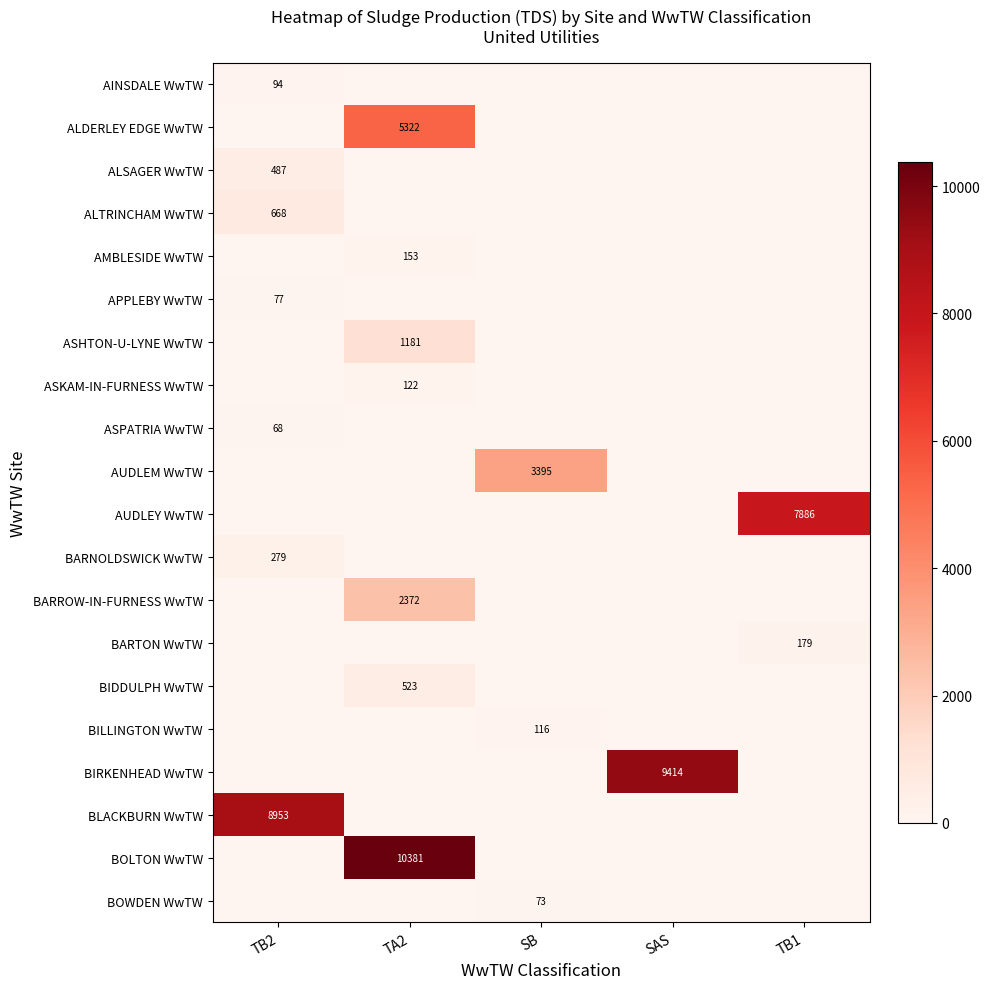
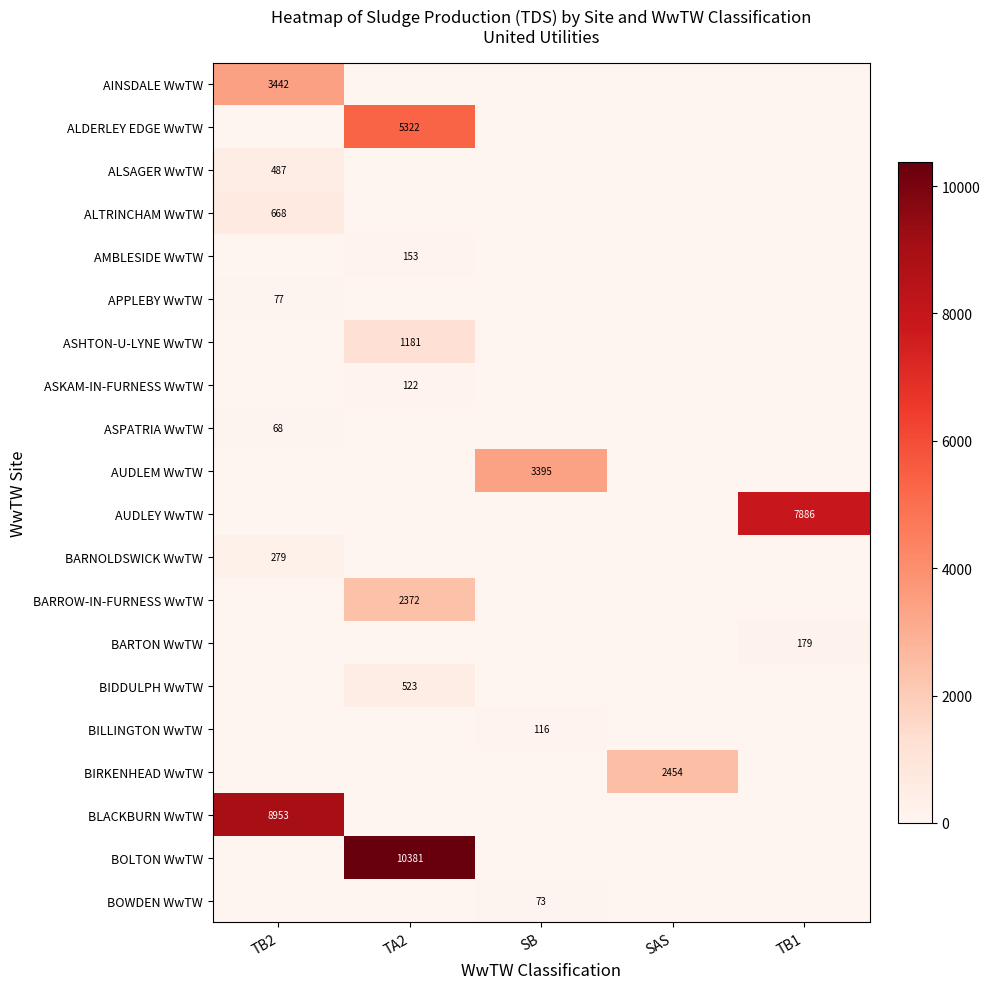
  {
    "AINSDALE WwTW": {
-     "TB2": 94
+     "TB2": 3442
    },
    "ALDERLEY EDGE WwTW": {
      "TA2": 5322
    },
    "ALSAGER WwTW": {
      "TB2": 487
    },
    "ALTRINCHAM WwTW": {
      "TB2": 668
    },
    "AMBLESIDE WwTW": {
      "TA2": 153
    },
    "APPLEBY WwTW": {
      "TB2": 77
    },
    "ASHTON-U-LYNE WwTW": {
      "TA2": 1181
    },
    "ASKAM-IN-FURNESS WwTW": {
      "TA2": 122
    },
    "ASPATRIA WwTW": {
      "TB2": 68
    },
    "AUDLEM WwTW": {
      "SB": 3395
    },
    "AUDLEY WwTW": {
      "TB1": 7886
    },
    "BARNOLDSWICK WwTW": {
      "TB2": 279
    },
    "BARROW-IN-FURNESS WwTW": {
      "TA2": 2372
    },
    "BARTON WwTW": {
      "TB1": 179
    },
    "BIDDULPH WwTW": {
      "TA2": 523
    },
    "BILLINGTON WwTW": {
      "SB": 116
    },
    "BIRKENHEAD WwTW": {
-     "SAS": 9414
+     "SAS": 2454
    },
    "BLACKBURN WwTW": {
      "TB2": 8953
    },
    "BOLTON WwTW": {
      "TA2": 10381
    },
    "BOWDEN WwTW": {
      "SB": 73
    }
  }
